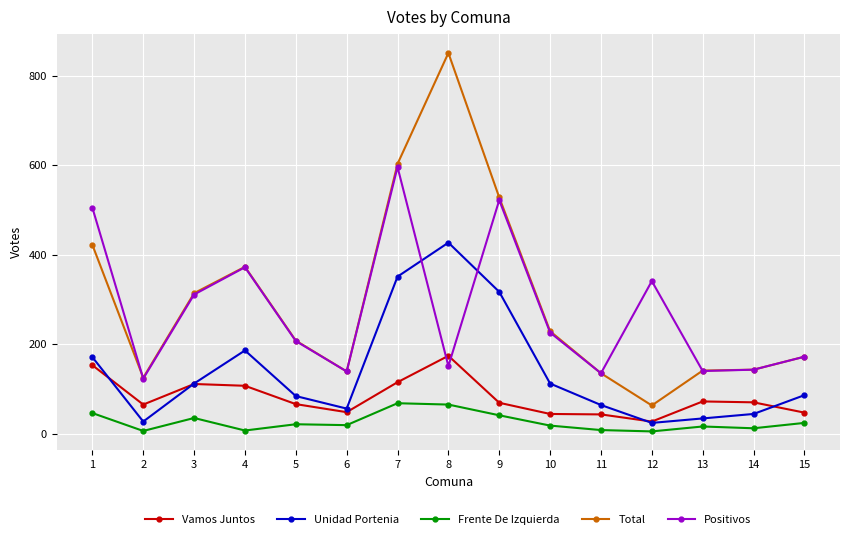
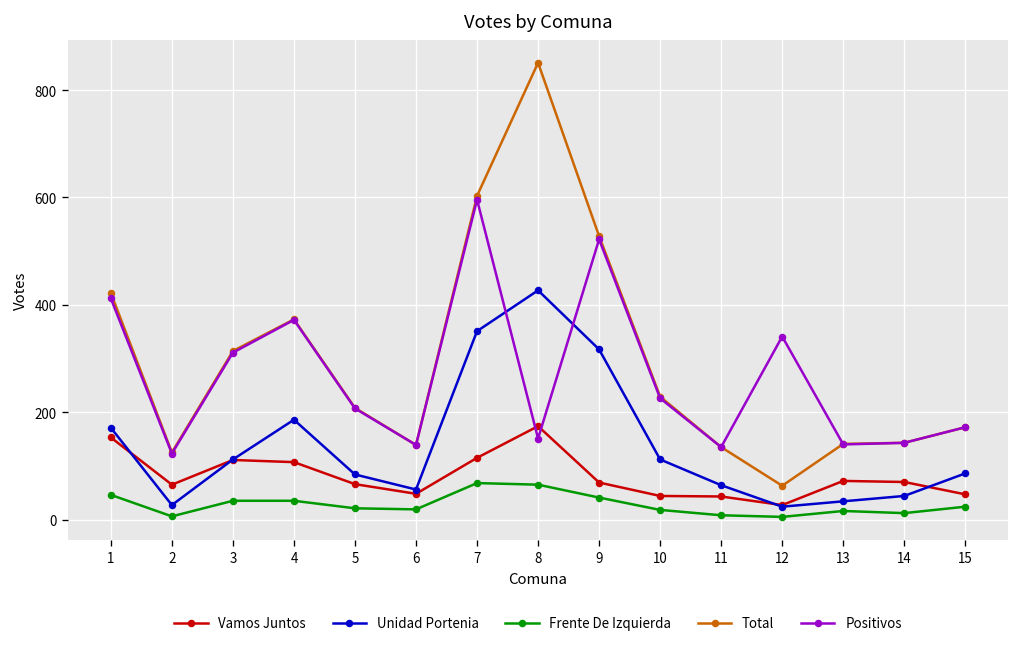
  {
    "Vamos Juntos": {
      "1": 150,
      "2": 70,
      "4": 110,
      "5": 70,
      "6": 50,
      "7": 120,
      "8": 170,
      "9": 70,
      "10": 40,
      "11": 40,
      "13": 70,
      "14": 70,
      "15": 50
    },
    "Unidad Portenia": {
      "1": 170,
      "2": 30,
      "4": 190,
      "5": 80,
      "6": 60,
      "7": 350,
      "8": 430,
      "9": 320,
      "10": 110,
      "11": 60,
      "13": 30,
      "14": 40,
      "15": 90
    },
    "Frente De Izquierda": {
      "1": 50,
      "2": 10,
      "3": 40,
-     "4": 10,
+     "4": 40,
      "5": 20,
      "6": 20,
      "7": 70,
      "8": 70,
      "9": 40,
      "10": 20,
      "11": 10,
      "12": 10,
      "13": 20,
      "14": 10,
      "15": 20
    },
    "Total": {
      "1": 420,
      "7": 600,
      "8": 850,
      "9": 530,
      "12": 60
    },
    "Positivos": {
-     "1": 510,
+     "1": 410,
      "7": 600,
      "8": 150,
      "9": 520,
      "12": 340
    }
  }
